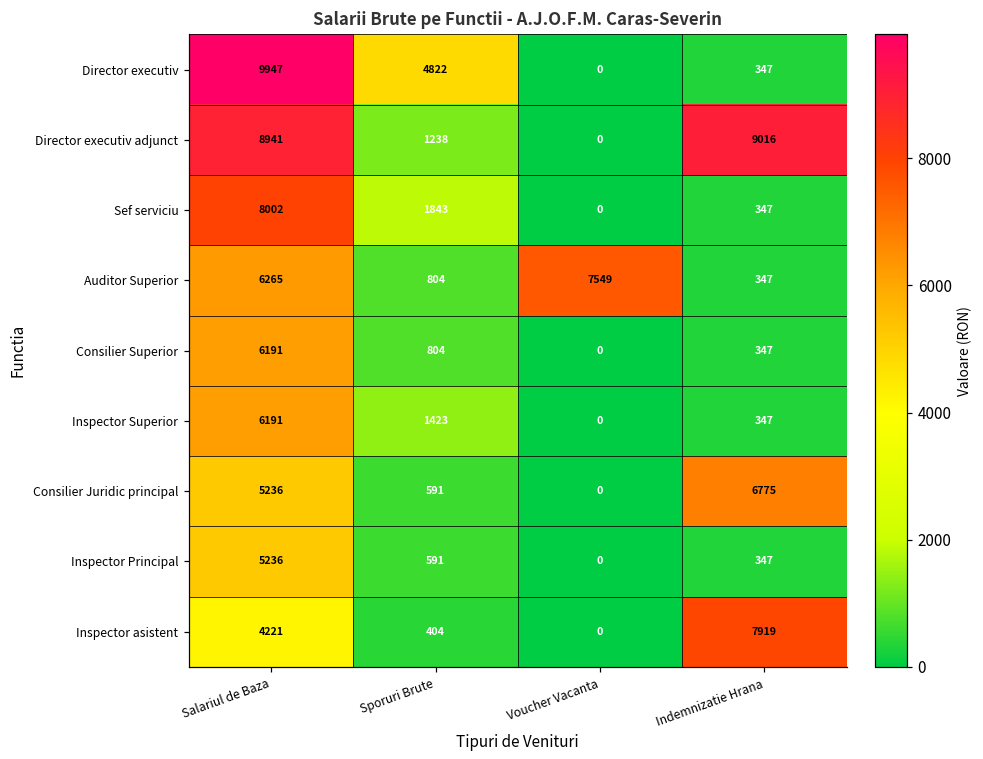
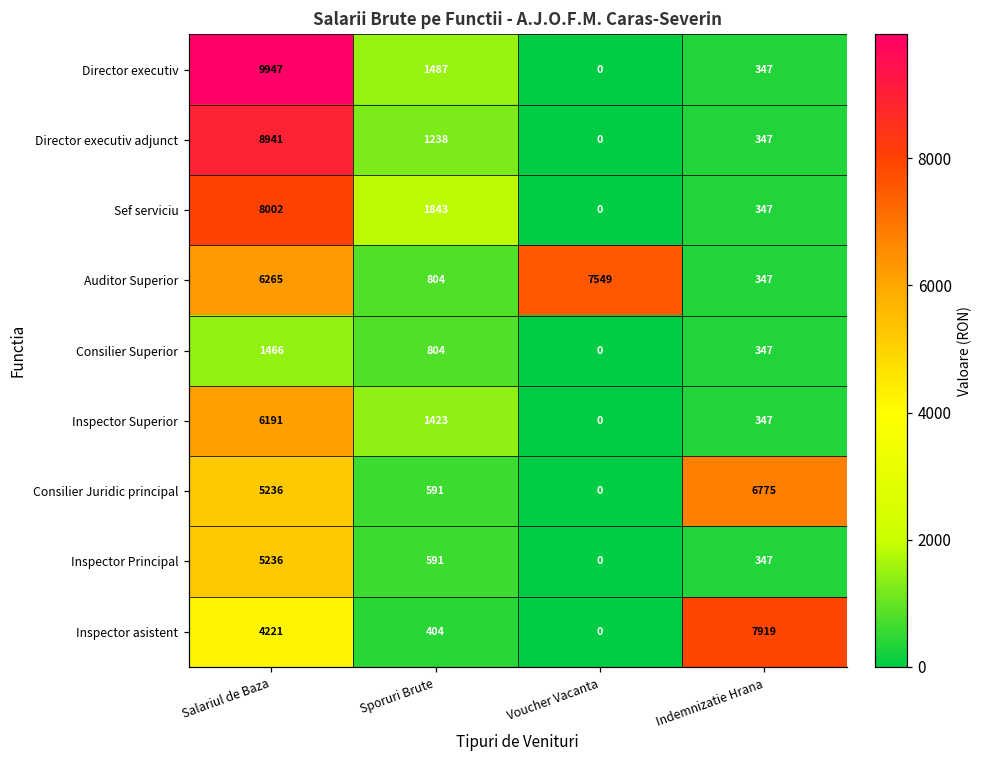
  {
    "Director executiv": {
      "Salariul de Baza": 9947,
-     "Sporuri Brute": 4822,
+     "Sporuri Brute": 1487,
      "Voucher Vacanta": 0,
      "Indemnizatie Hrana": 347
    },
    "Director executiv adjunct": {
      "Salariul de Baza": 8941,
      "Sporuri Brute": 1238,
      "Voucher Vacanta": 0,
-     "Indemnizatie Hrana": 9016
+     "Indemnizatie Hrana": 347
    },
    "Sef serviciu": {
      "Salariul de Baza": 8002,
      "Sporuri Brute": 1843,
      "Voucher Vacanta": 0,
      "Indemnizatie Hrana": 347
    },
    "Auditor Superior": {
      "Salariul de Baza": 6265,
      "Sporuri Brute": 804,
      "Voucher Vacanta": 7549,
      "Indemnizatie Hrana": 347
    },
    "Consilier Superior": {
-     "Salariul de Baza": 6191,
+     "Salariul de Baza": 1466,
      "Sporuri Brute": 804,
      "Voucher Vacanta": 0,
      "Indemnizatie Hrana": 347
    },
    "Inspector Superior": {
      "Salariul de Baza": 6191,
      "Sporuri Brute": 1423,
      "Voucher Vacanta": 0,
      "Indemnizatie Hrana": 347
    },
    "Consilier Juridic principal": {
      "Salariul de Baza": 5236,
      "Sporuri Brute": 591,
      "Voucher Vacanta": 0,
      "Indemnizatie Hrana": 6775
    },
    "Inspector Principal": {
      "Salariul de Baza": 5236,
      "Sporuri Brute": 591,
      "Voucher Vacanta": 0,
      "Indemnizatie Hrana": 347
    },
    "Inspector asistent": {
      "Salariul de Baza": 4221,
      "Sporuri Brute": 404,
      "Voucher Vacanta": 0,
      "Indemnizatie Hrana": 7919
    }
  }
